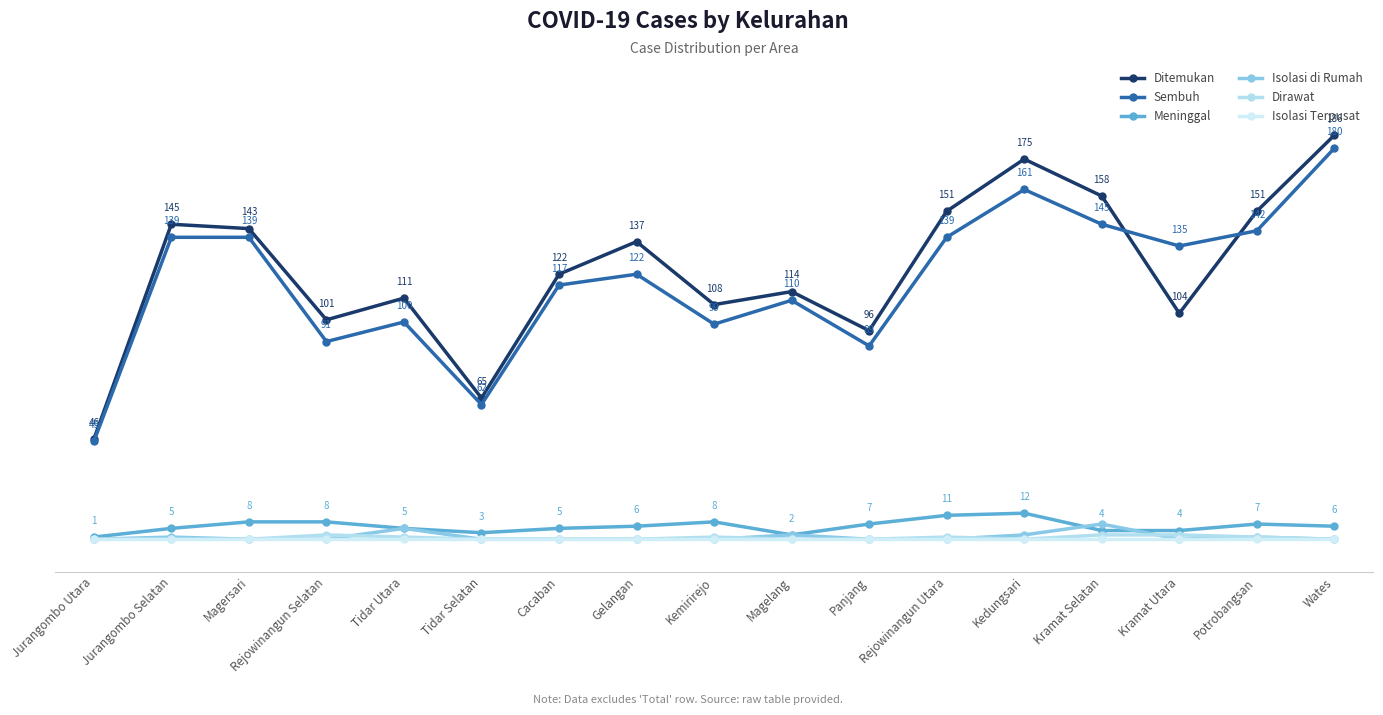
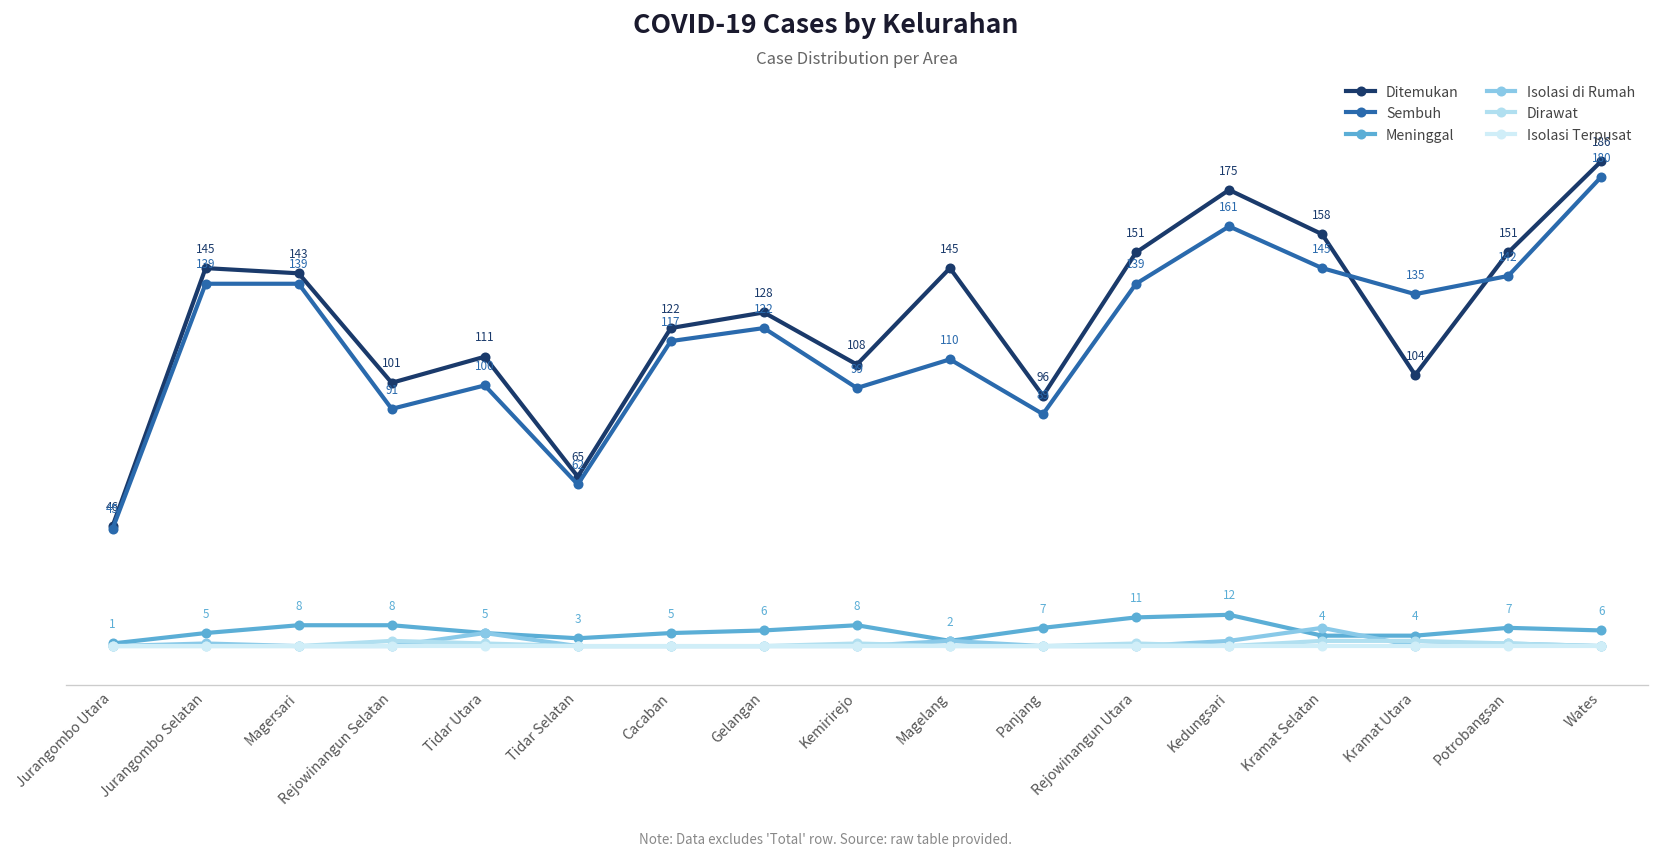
  {
    "Ditemukan": {
      "Jurangombo Selatan": 145,
      "Magersari": 143,
      "Rejowinangun Selatan": 101,
      "Tidar Utara": 111,
      "Cacaban": 122,
-     "Gelangan": 137,
+     "Gelangan": 128,
      "Kemirirejo": 108,
-     "Magelang": 114,
+     "Magelang": 145,
      "Panjang": 96,
      "Rejowinangun Utara": 151,
      "Kedungsari": 175,
      "Kramat Selatan": 158,
      "Kramat Utara": 104,
      "Potrobangsan": 151,
      "Wates": 186
    },
    "Sembuh": {
      "Magersari": 139,
      "Tidar Utara": 100,
      "Magelang": 110,
      "Rejowinangun Utara": 139,
      "Kedungsari": 161,
      "Kramat Selatan": 145,
      "Kramat Utara": 135
    }
  }
